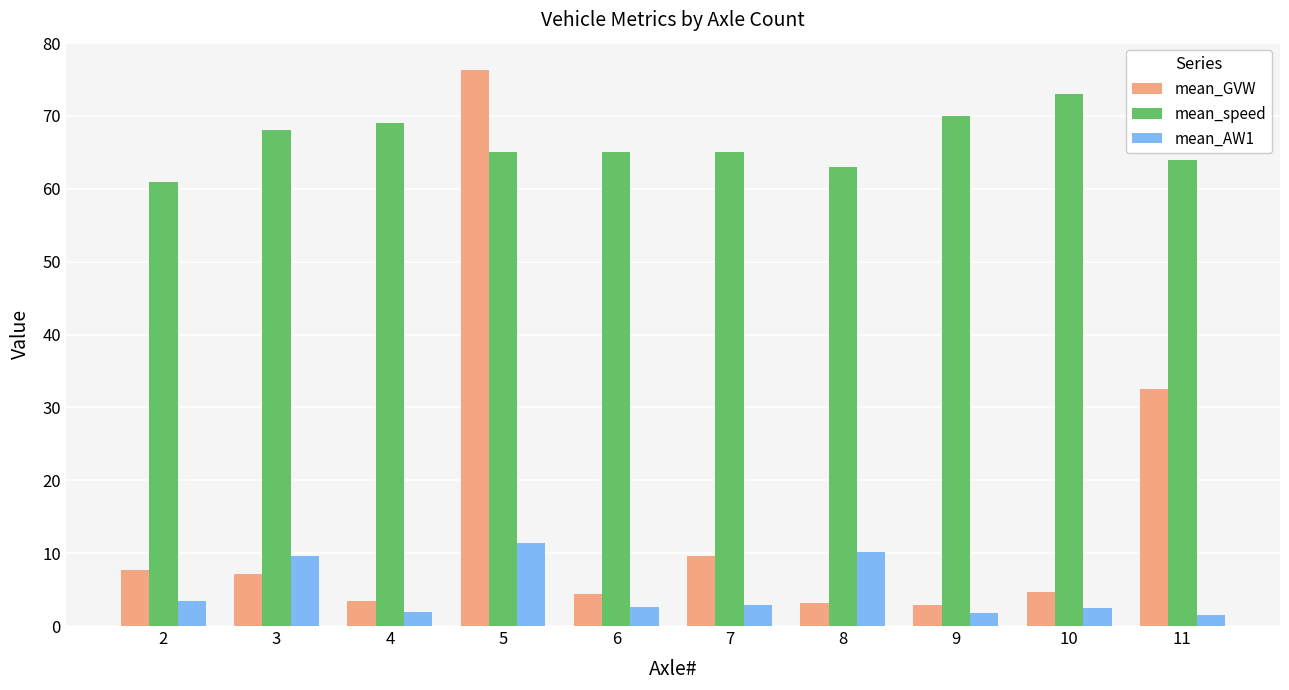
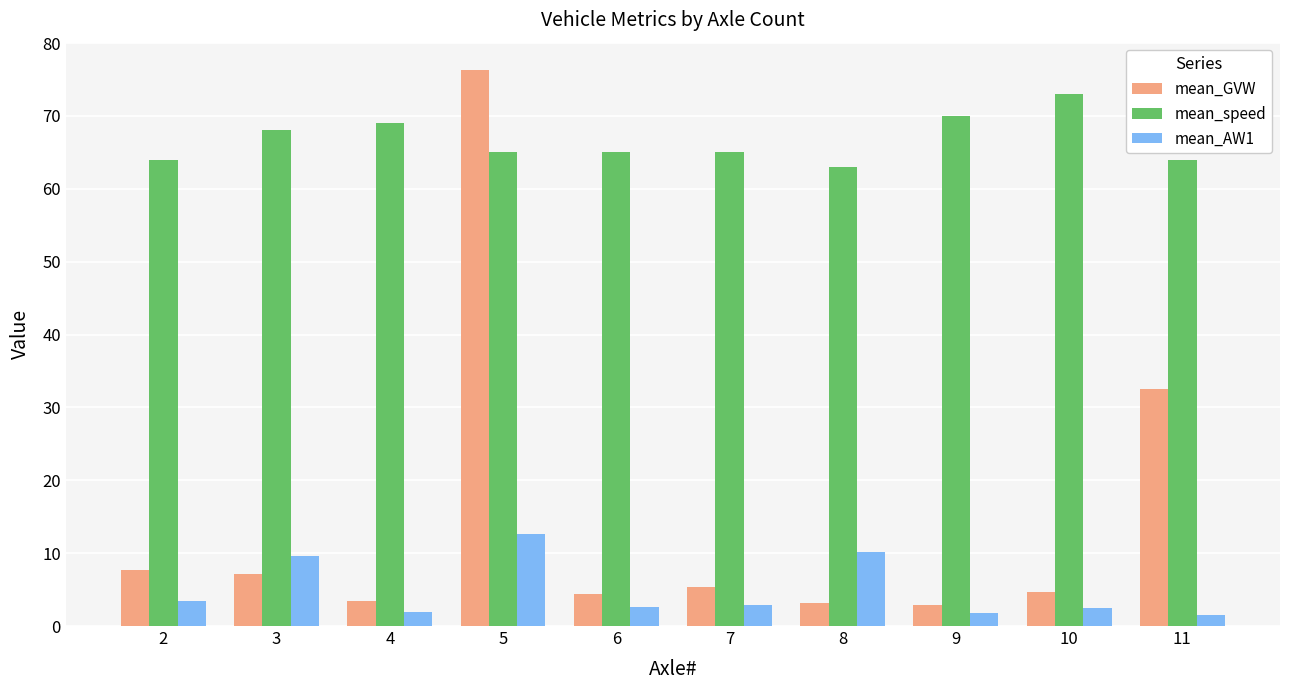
  {
    "mean_GVW": {
      "2": 8,
      "3": 7,
      "4": 3,
      "5": 76,
      "6": 4,
-     "7": 10,
+     "7": 5,
      "8": 3,
      "9": 3,
      "10": 5,
      "11": 33
    },
    "mean_speed": {
-     "2": 61,
+     "2": 64,
      "3": 68,
      "4": 69,
      "5": 65,
      "6": 65,
      "7": 65,
      "8": 63,
      "9": 70,
      "10": 73,
      "11": 64
    },
    "mean_AW1": {
      "2": 3,
      "3": 10,
      "4": 2,
-     "5": 11,
+     "5": 13,
      "6": 3,
      "7": 3,
      "8": 10,
      "9": 2,
      "10": 3,
      "11": 1
    }
  }
